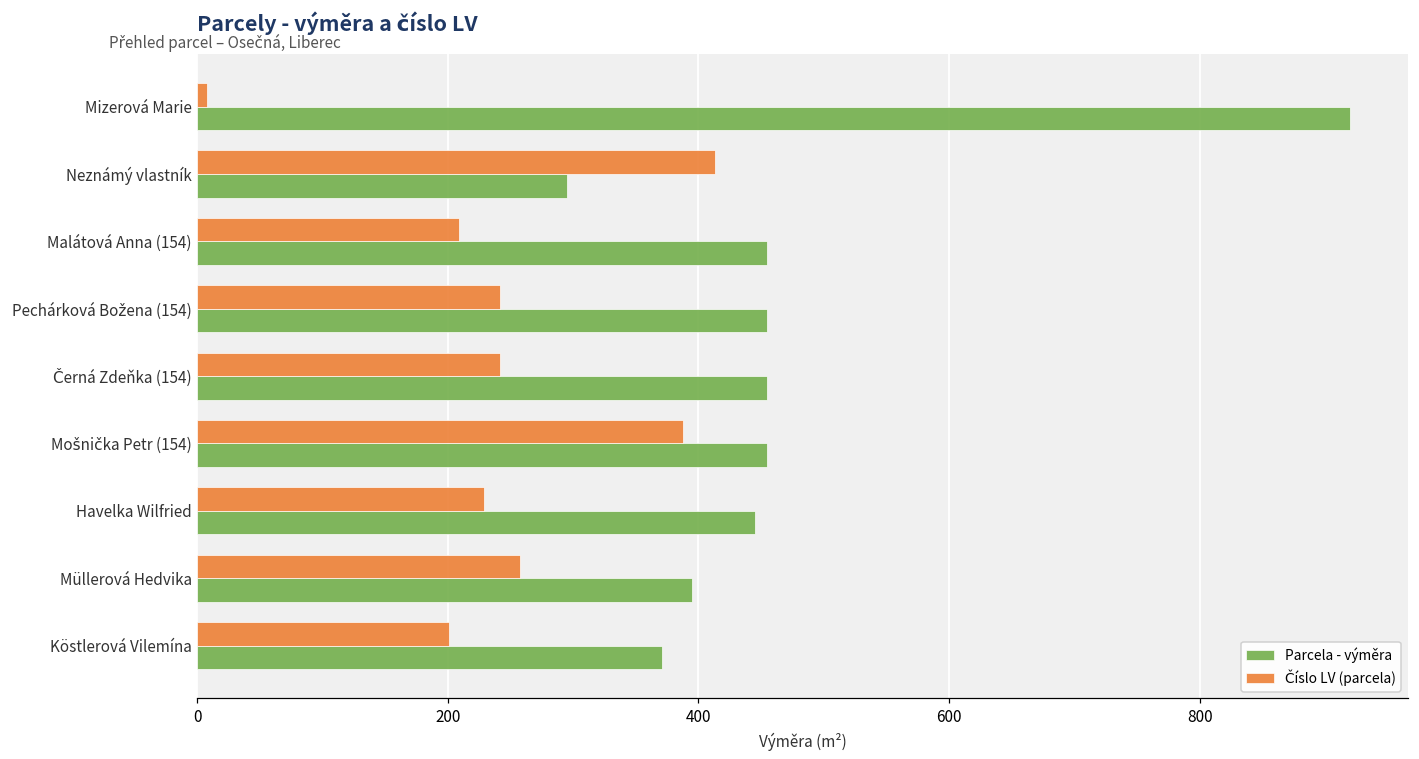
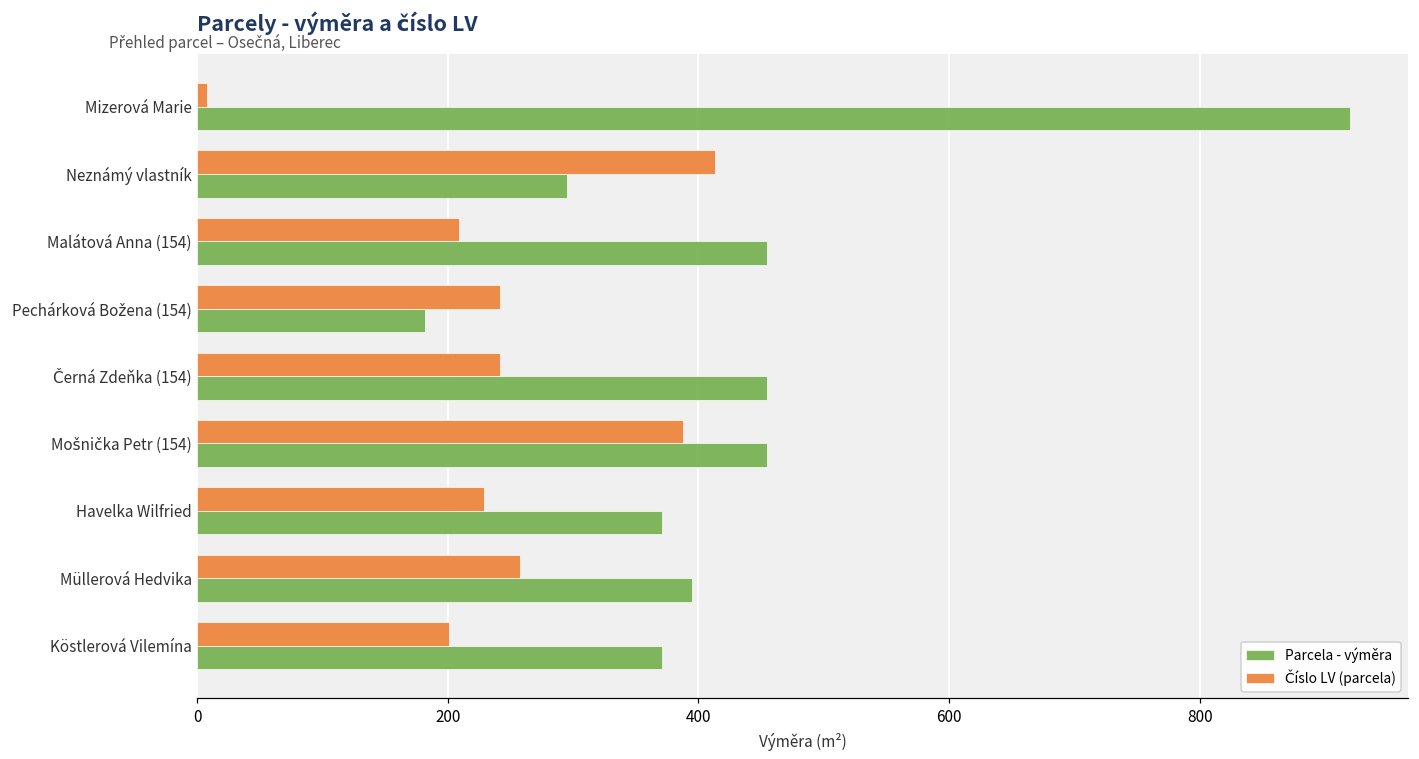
  {
    "Parcela - výměra": {
      "Mizerová Marie": 920,
      "Neznámý vlastník": 295,
      "Malátová Anna (154)": 455,
-     "Pechárková Božena (154)": 455,
+     "Pechárková Božena (154)": 182,
      "Černá Zdeňka (154)": 455,
      "Mošnička Petr (154)": 455,
-     "Havelka Wilfried": 445,
+     "Havelka Wilfried": 371,
      "Müllerová Hedvika": 395,
      "Köstlerová Vilemína": 371
    },
    "Číslo LV (parcela)": {
      "Mizerová Marie": 8,
      "Neznámý vlastník": 413,
      "Malátová Anna (154)": 209,
      "Pechárková Božena (154)": 242,
      "Černá Zdeňka (154)": 242,
      "Mošnička Petr (154)": 388,
      "Havelka Wilfried": 229,
      "Müllerová Hedvika": 258,
      "Köstlerová Vilemína": 201
    }
  }
